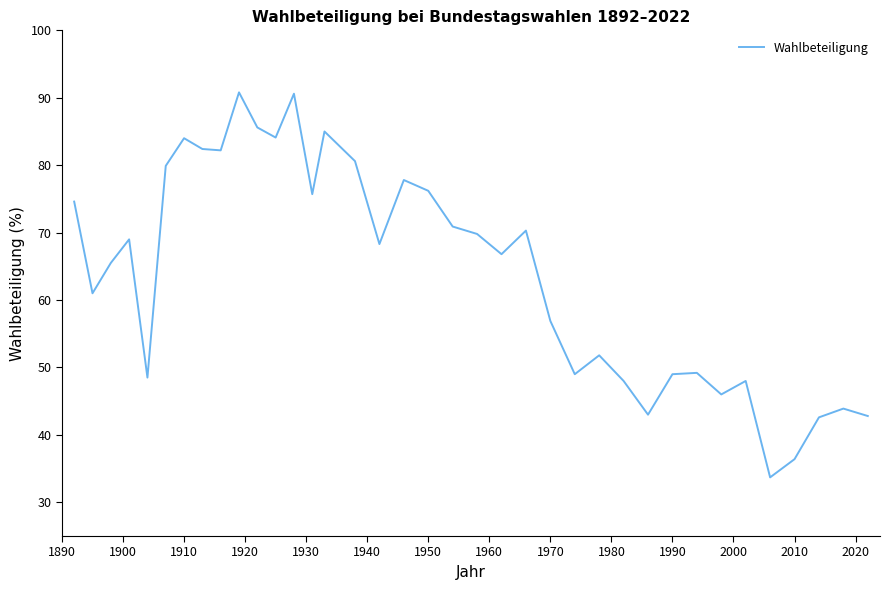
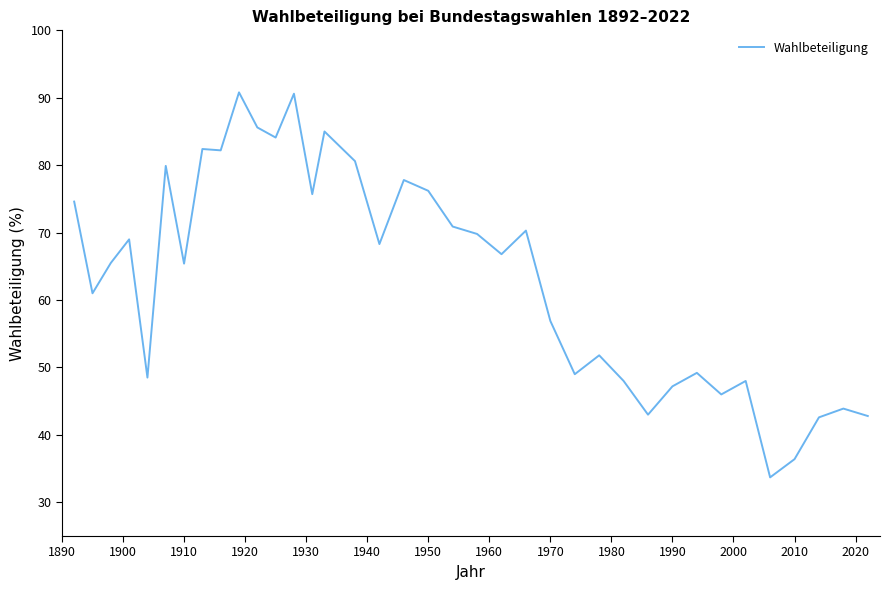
  {
-   "1910": 84,
+   "1910": 65,
    "1950": 76,
    "1970": 57,
-   "1990": 49,
+   "1990": 47,
    "2010": 36
  }
